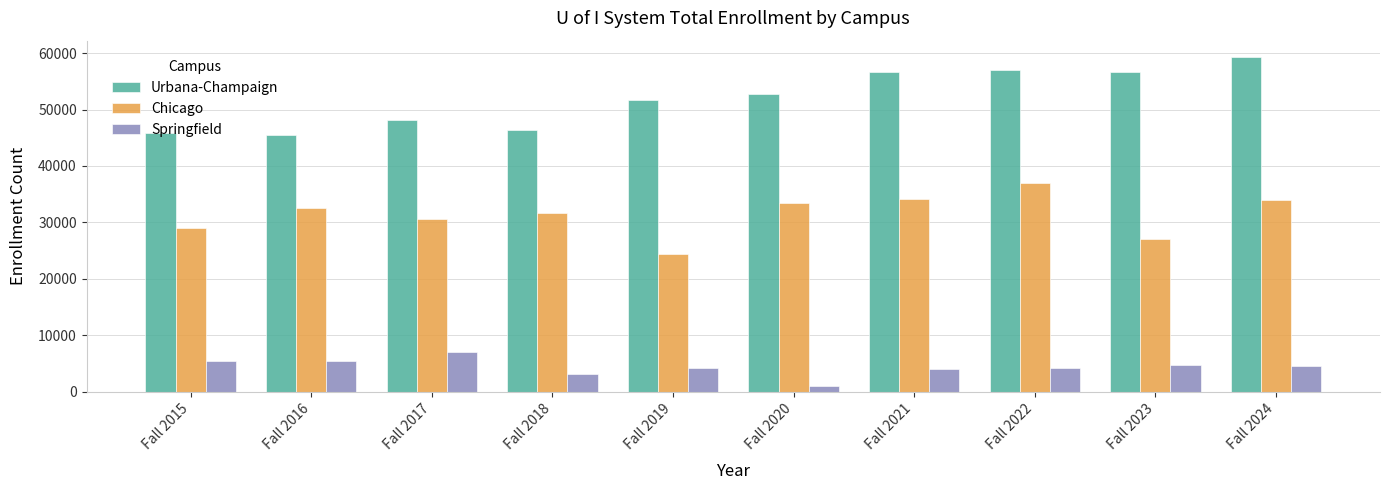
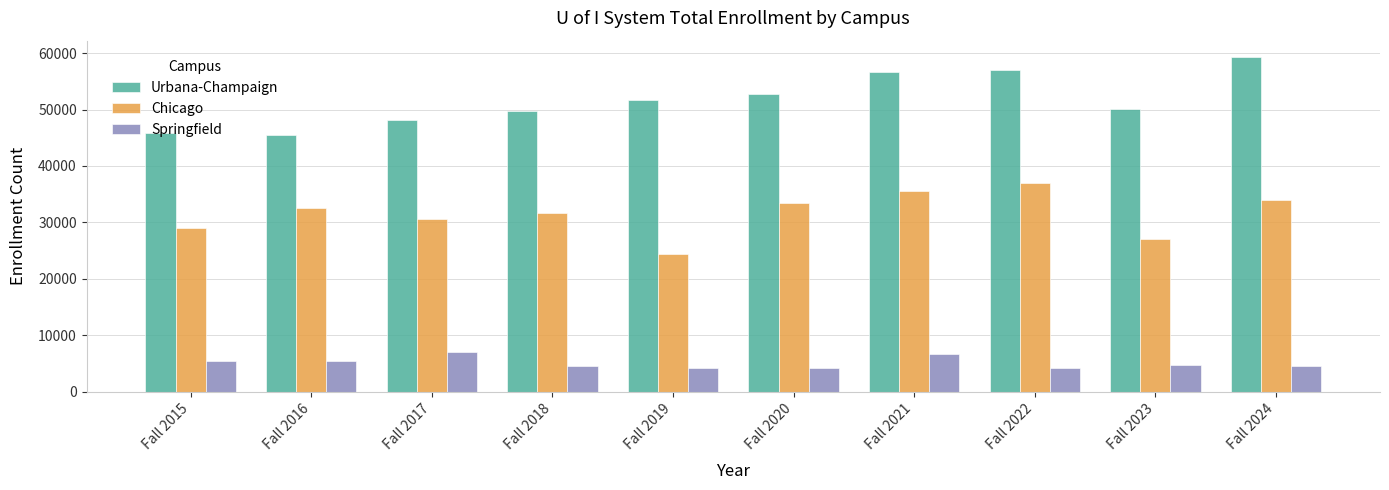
  {
    "Urbana-Champaign": {
      "Fall 2015": 46000,
      "Fall 2016": 45000,
      "Fall 2017": 48000,
-     "Fall 2018": 46000,
+     "Fall 2018": 50000,
      "Fall 2019": 52000,
      "Fall 2020": 53000,
      "Fall 2021": 57000,
      "Fall 2022": 57000,
-     "Fall 2023": 57000,
+     "Fall 2023": 50000,
      "Fall 2024": 59000
    },
    "Chicago": {
      "Fall 2015": 29000,
      "Fall 2016": 33000,
      "Fall 2017": 31000,
      "Fall 2018": 32000,
      "Fall 2019": 24000,
      "Fall 2020": 34000,
-     "Fall 2021": 34000,
+     "Fall 2021": 36000,
      "Fall 2022": 37000,
      "Fall 2023": 27000,
      "Fall 2024": 34000
    },
    "Springfield": {
      "Fall 2015": 5000,
      "Fall 2016": 5000,
      "Fall 2017": 7000,
-     "Fall 2018": 3000,
+     "Fall 2018": 5000,
      "Fall 2019": 4000,
-     "Fall 2020": 1000,
-     "Fall 2021": 4000,
+     "Fall 2020": 4000,
+     "Fall 2021": 7000,
      "Fall 2022": 4000,
      "Fall 2023": 5000,
      "Fall 2024": 5000
    }
  }
